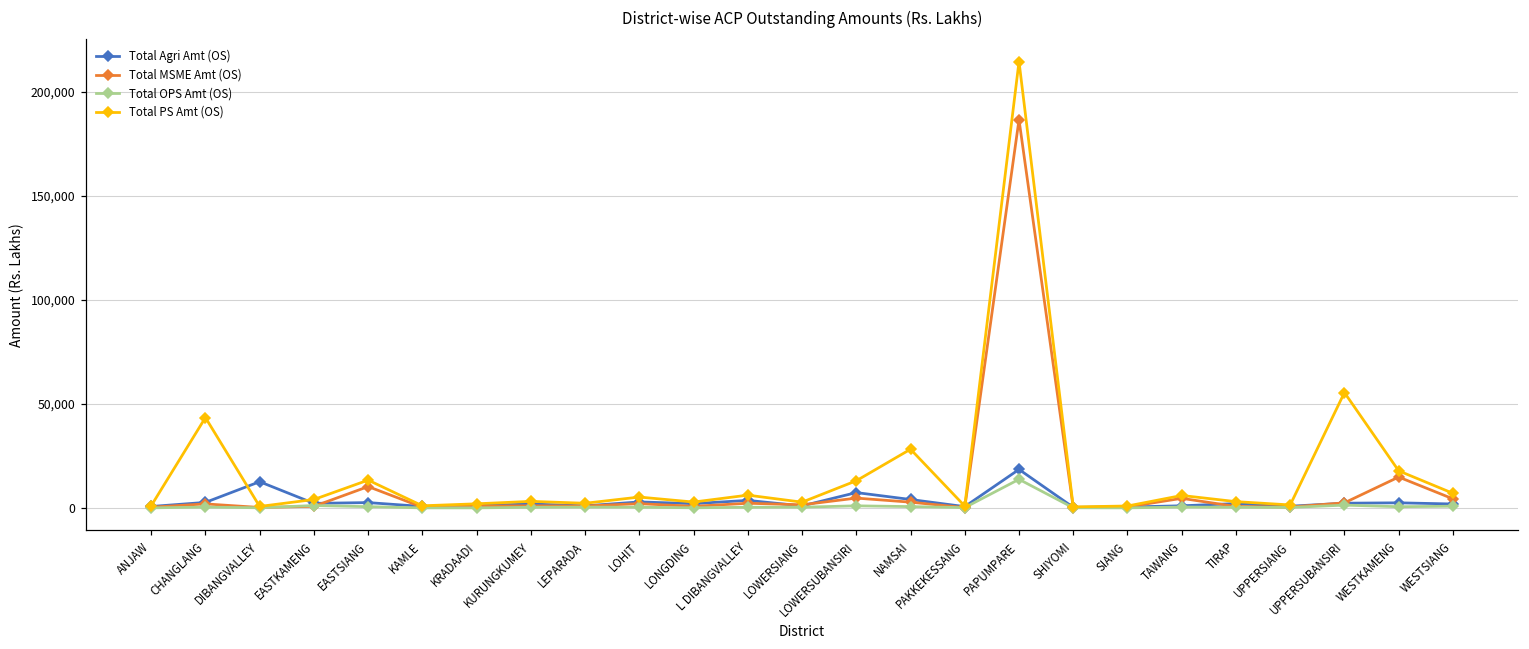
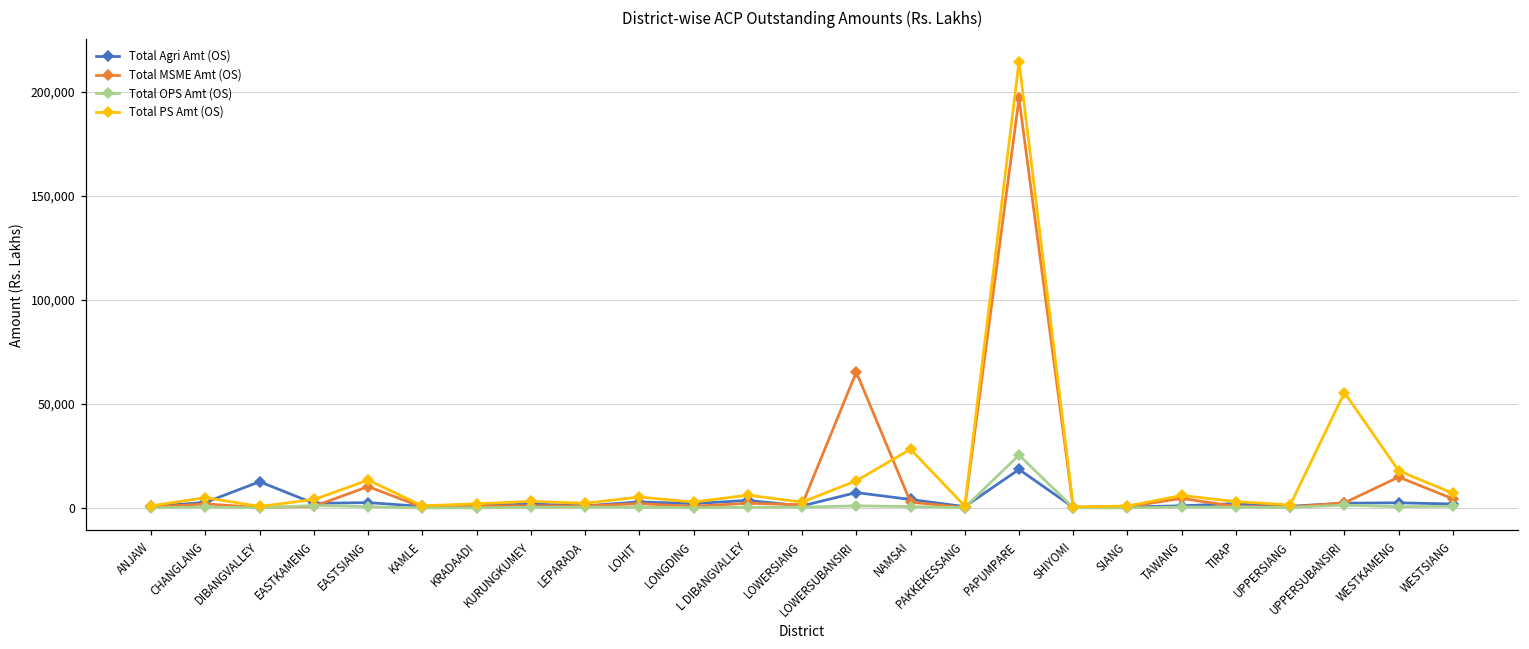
  {
    "Total Agri Amt (OS)": {
      "DIBANGVALLEY": "13,000",
      "EASTSIANG": "3,000",
      "L DIBANGVALLEY": "4,000",
      "LOWERSUBANSIRI": "7,000",
      "PAPUMPARE": "18,000",
      "WESTKAMENG": "2,000"
    },
    "Total MSME Amt (OS)": {
      "EASTSIANG": "10,000",
      "L DIBANGVALLEY": "2,000",
-     "LOWERSUBANSIRI": "5,000",
-     "PAPUMPARE": "187,000",
+     "LOWERSUBANSIRI": "65,000",
+     "PAPUMPARE": "197,000",
      "TAWANG": "5,000",
      "WESTKAMENG": "15,000",
      "WESTSIANG": "4,000"
    },
    "Total OPS Amt (OS)": {
      "CHANGLANG": "0",
      "EASTSIANG": "1,000",
      "LOHIT": "0",
      "L DIBANGVALLEY": "0",
      "LOWERSUBANSIRI": "1,000",
      "NAMSAI": "1,000",
-     "PAPUMPARE": "14,000",
+     "PAPUMPARE": "25,000",
      "WESTKAMENG": "1,000"
    },
    "Total PS Amt (OS)": {
-     "CHANGLANG": "43,000",
+     "CHANGLANG": "5,000",
      "EASTKAMENG": "4,000",
      "EASTSIANG": "13,000",
      "LOHIT": "5,000",
      "L DIBANGVALLEY": "6,000",
      "LOWERSUBANSIRI": "13,000",
      "NAMSAI": "28,000",
      "PAPUMPARE": "215,000",
      "TAWANG": "6,000",
      "UPPERSUBANSIRI": "55,000",
      "WESTKAMENG": "18,000",
      "WESTSIANG": "7,000"
    }
  }
